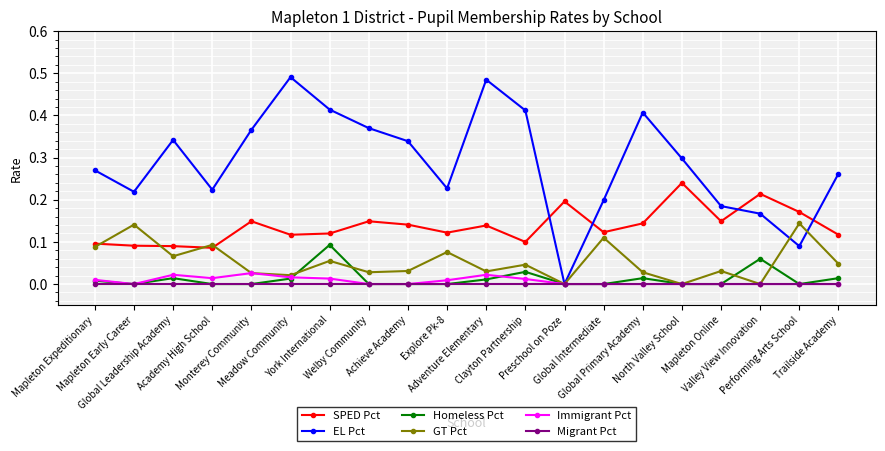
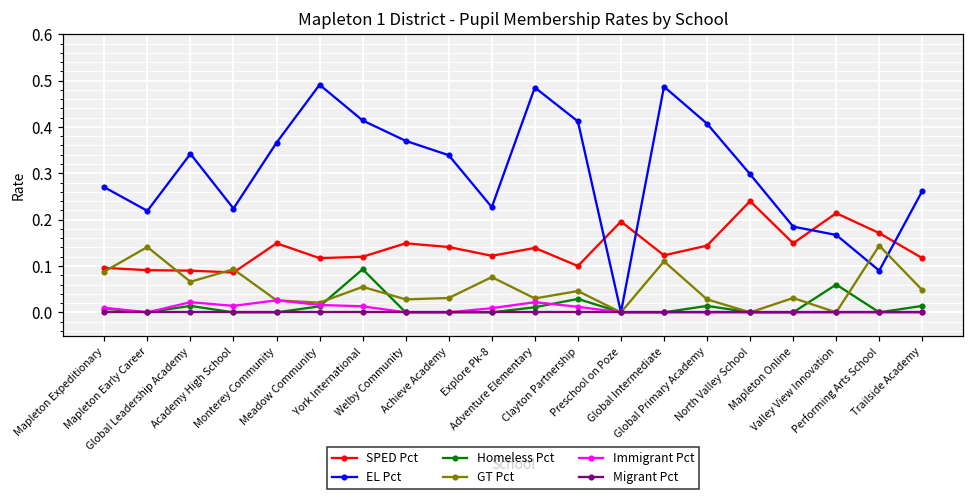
  {
    "SPED Pct": {
      "Mapleton Expeditionary": 0.10,
      "Mapleton Early Career": 0.09,
      "Global Leadership Academy": 0.09,
      "Academy High School": 0.09,
      "Monterey Community": 0.15,
      "Meadow Community": 0.12,
      "York International": 0.12,
      "Welby Community": 0.15,
      "Achieve Academy": 0.14,
      "Explore Pk-8": 0.12,
      "Adventure Elementary": 0.14,
      "Clayton Partnership": 0.10,
      "Preschool on Poze": 0.20,
      "Global Intermediate": 0.12,
      "Global Primary Academy": 0.14,
      "North Valley School": 0.24,
      "Mapleton Online": 0.15,
      "Valley View Innovation": 0.21,
      "Performing Arts School": 0.17,
      "Trailside Academy": 0.12
    },
    "EL Pct": {
      "Mapleton Expeditionary": 0.27,
      "Mapleton Early Career": 0.22,
      "Global Leadership Academy": 0.34,
      "Academy High School": 0.22,
      "Monterey Community": 0.37,
      "Meadow Community": 0.49,
      "York International": 0.41,
      "Welby Community": 0.37,
      "Achieve Academy": 0.34,
      "Explore Pk-8": 0.23,
      "Adventure Elementary": 0.49,
      "Clayton Partnership": 0.41,
-     "Global Intermediate": 0.20,
+     "Global Intermediate": 0.49,
      "Global Primary Academy": 0.41,
      "North Valley School": 0.30,
      "Mapleton Online": 0.19,
      "Valley View Innovation": 0.17,
      "Performing Arts School": 0.09,
      "Trailside Academy": 0.26
    },
    "Homeless Pct": {
      "Global Leadership Academy": 0.01,
      "York International": 0.09,
      "Adventure Elementary": 0.01,
      "Clayton Partnership": 0.03,
      "Global Primary Academy": 0.01,
      "Valley View Innovation": 0.06,
      "Trailside Academy": 0.01
    },
    "GT Pct": {
      "Mapleton Expeditionary": 0.09,
      "Mapleton Early Career": 0.14,
      "Global Leadership Academy": 0.07,
      "Academy High School": 0.09,
      "York International": 0.06,
      "Welby Community": 0.03,
      "Achieve Academy": 0.03,
      "Explore Pk-8": 0.08,
      "Adventure Elementary": 0.03,
      "Clayton Partnership": 0.05,
      "Global Intermediate": 0.11,
      "Global Primary Academy": 0.03,
      "Mapleton Online": 0.03,
      "Performing Arts School": 0.14,
      "Trailside Academy": 0.05
    },
    "Immigrant Pct": {
      "Global Leadership Academy": 0.02,
      "Academy High School": 0.01,
      "York International": 0.01,
      "Explore Pk-8": 0.01,
      "Adventure Elementary": 0.02,
      "Clayton Partnership": 0.01
    },
    "Migrant Pct": {
      "Mapleton Expeditionary": 0.00,
      "Global Leadership Academy": 0.00,
      "Meadow Community": 0.00,
      "York International": 0.00,
      "Adventure Elementary": 0.00,
      "Clayton Partnership": 0.00
    }
  }
